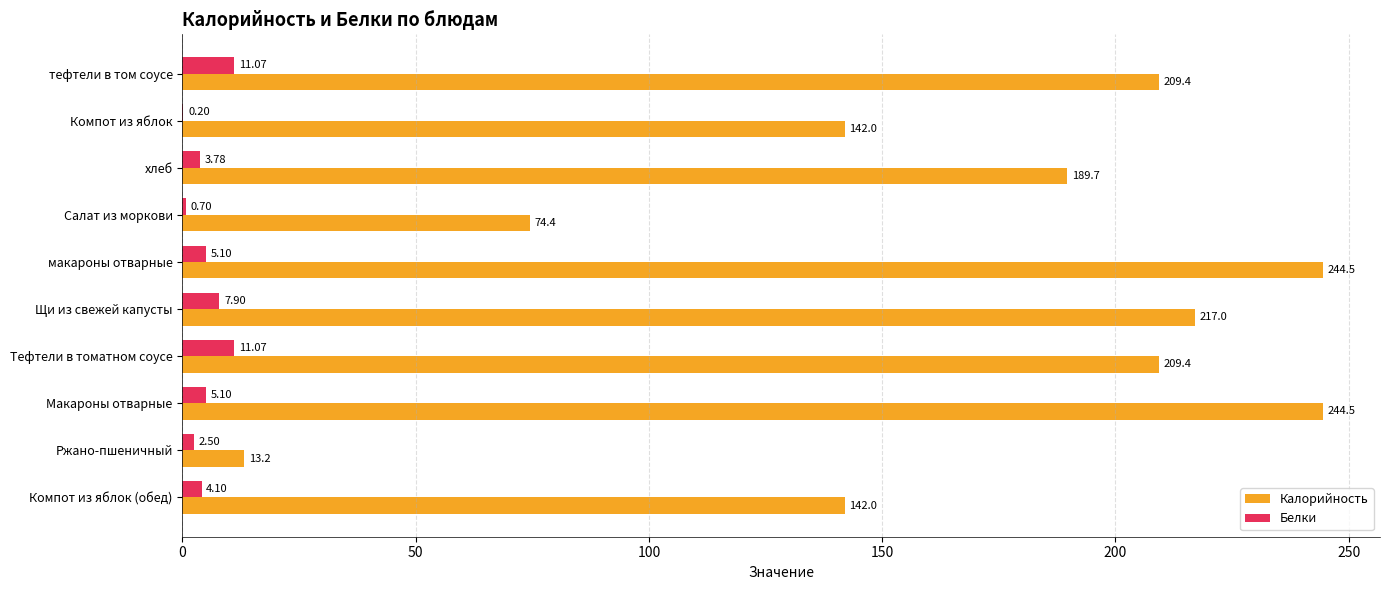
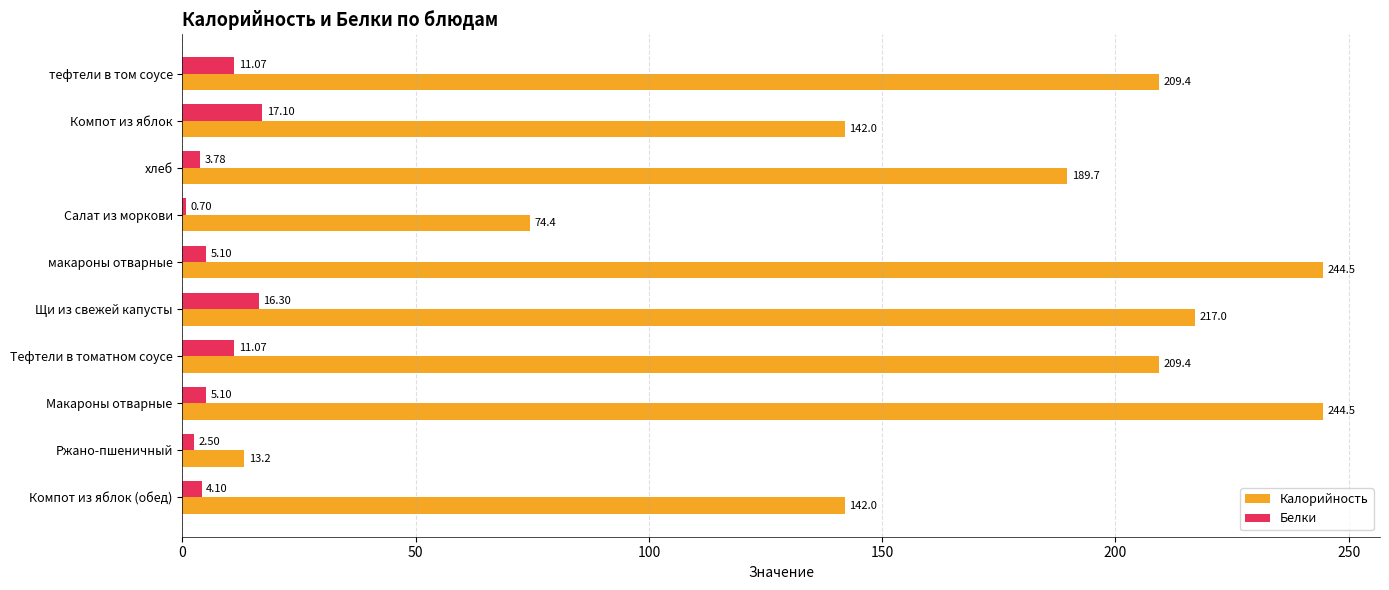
  {
    "Калорийность": {
      "тефтели в том соусе": 209.4,
      "Компот из яблок": 142.0,
      "хлеб": 189.7,
      "Салат из моркови": 74.4,
      "макароны отварные": 244.5,
      "Щи из свежей капусты": 217.0,
      "Тефтели в томатном соусе": 209.4,
      "Макароны отварные": 244.5,
      "Ржано-пшеничный": 13.2,
      "Компот из яблок (обед)": 142.0
    },
    "Белки": {
      "тефтели в том соусе": 11.07,
-     "Компот из яблок": 0.20,
+     "Компот из яблок": 17.10,
      "хлеб": 3.78,
      "Салат из моркови": 0.70,
      "макароны отварные": 5.10,
-     "Щи из свежей капусты": 7.90,
+     "Щи из свежей капусты": 16.30,
      "Тефтели в томатном соусе": 11.07,
      "Макароны отварные": 5.10,
      "Ржано-пшеничный": 2.50,
      "Компот из яблок (обед)": 4.10
    }
  }
